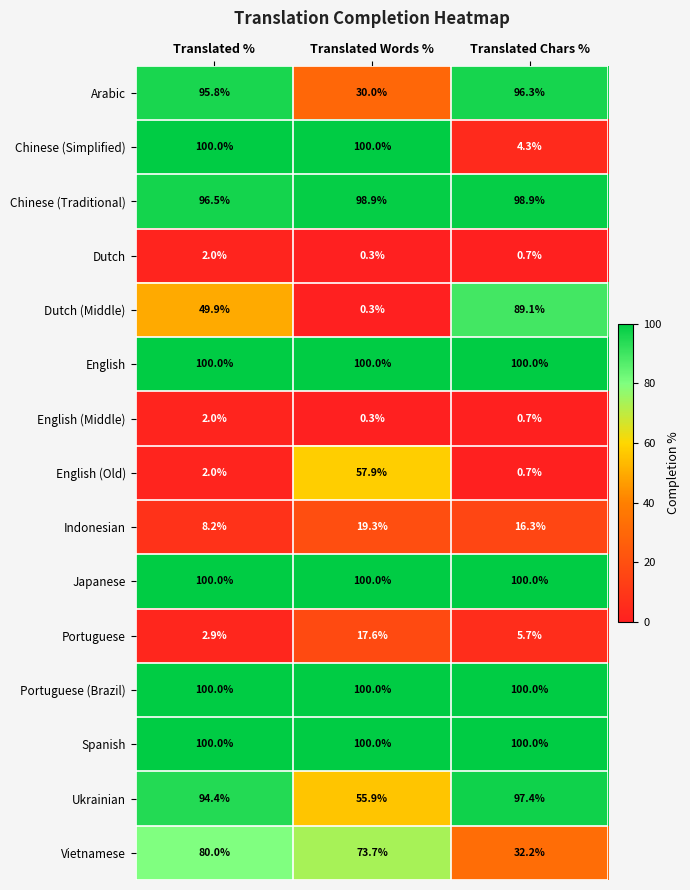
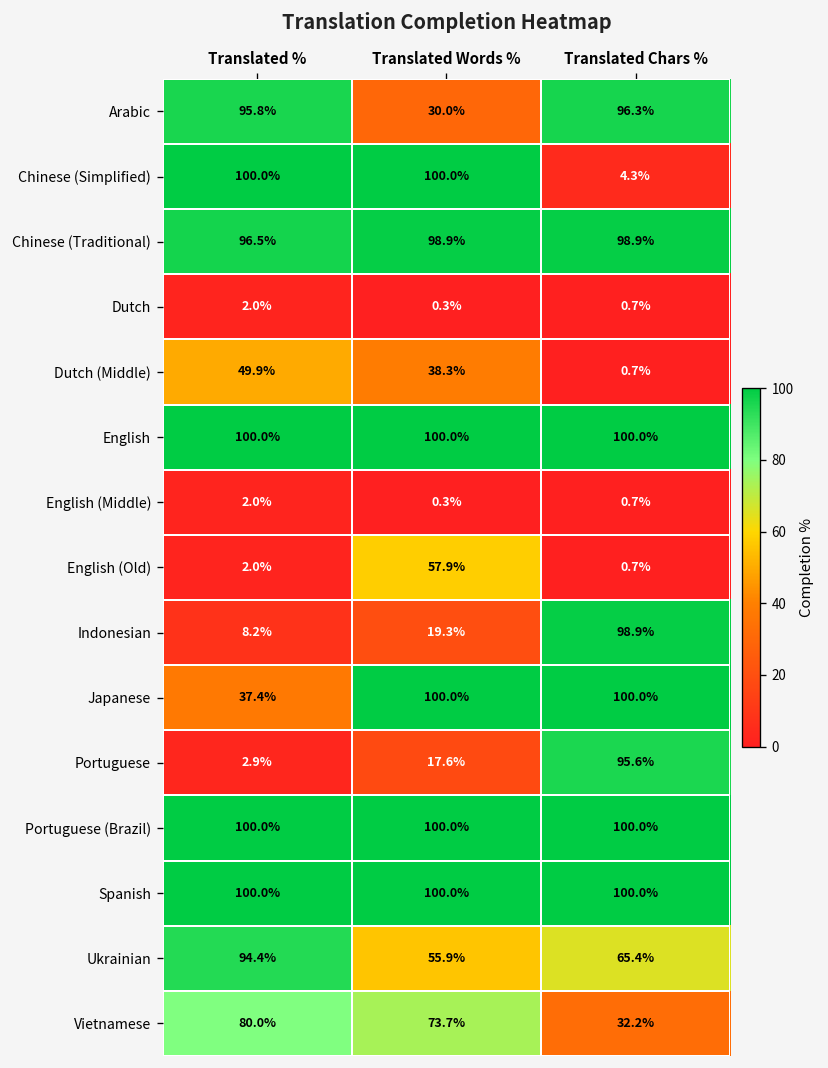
  {
    "Arabic": {
      "Translated %": "95.8%",
      "Translated Words %": "30.0%",
      "Translated Chars %": "96.3%"
    },
    "Chinese (Simplified)": {
      "Translated %": "100.0%",
      "Translated Words %": "100.0%",
      "Translated Chars %": "4.3%"
    },
    "Chinese (Traditional)": {
      "Translated %": "96.5%",
      "Translated Words %": "98.9%",
      "Translated Chars %": "98.9%"
    },
    "Dutch": {
      "Translated %": "2.0%",
      "Translated Words %": "0.3%",
      "Translated Chars %": "0.7%"
    },
    "Dutch (Middle)": {
      "Translated %": "49.9%",
-     "Translated Words %": "0.3%",
-     "Translated Chars %": "89.1%"
+     "Translated Words %": "38.3%",
+     "Translated Chars %": "0.7%"
    },
    "English": {
      "Translated %": "100.0%",
      "Translated Words %": "100.0%",
      "Translated Chars %": "100.0%"
    },
    "English (Middle)": {
      "Translated %": "2.0%",
      "Translated Words %": "0.3%",
      "Translated Chars %": "0.7%"
    },
    "English (Old)": {
      "Translated %": "2.0%",
      "Translated Words %": "57.9%",
      "Translated Chars %": "0.7%"
    },
    "Indonesian": {
      "Translated %": "8.2%",
      "Translated Words %": "19.3%",
-     "Translated Chars %": "16.3%"
+     "Translated Chars %": "98.9%"
    },
    "Japanese": {
-     "Translated %": "100.0%",
+     "Translated %": "37.4%",
      "Translated Words %": "100.0%",
      "Translated Chars %": "100.0%"
    },
    "Portuguese": {
      "Translated %": "2.9%",
      "Translated Words %": "17.6%",
-     "Translated Chars %": "5.7%"
+     "Translated Chars %": "95.6%"
    },
    "Portuguese (Brazil)": {
      "Translated %": "100.0%",
      "Translated Words %": "100.0%",
      "Translated Chars %": "100.0%"
    },
    "Spanish": {
      "Translated %": "100.0%",
      "Translated Words %": "100.0%",
      "Translated Chars %": "100.0%"
    },
    "Ukrainian": {
      "Translated %": "94.4%",
      "Translated Words %": "55.9%",
-     "Translated Chars %": "97.4%"
+     "Translated Chars %": "65.4%"
    },
    "Vietnamese": {
      "Translated %": "80.0%",
      "Translated Words %": "73.7%",
      "Translated Chars %": "32.2%"
    }
  }
